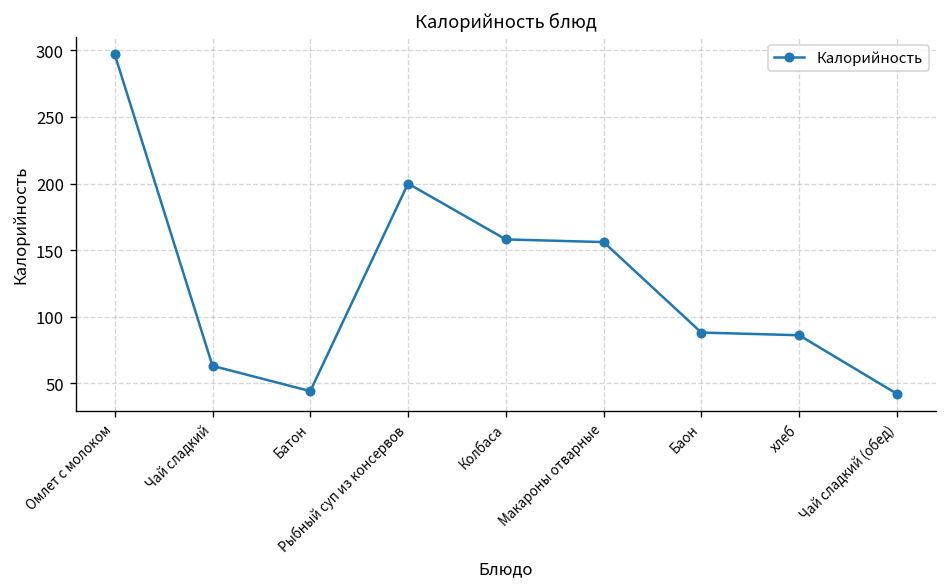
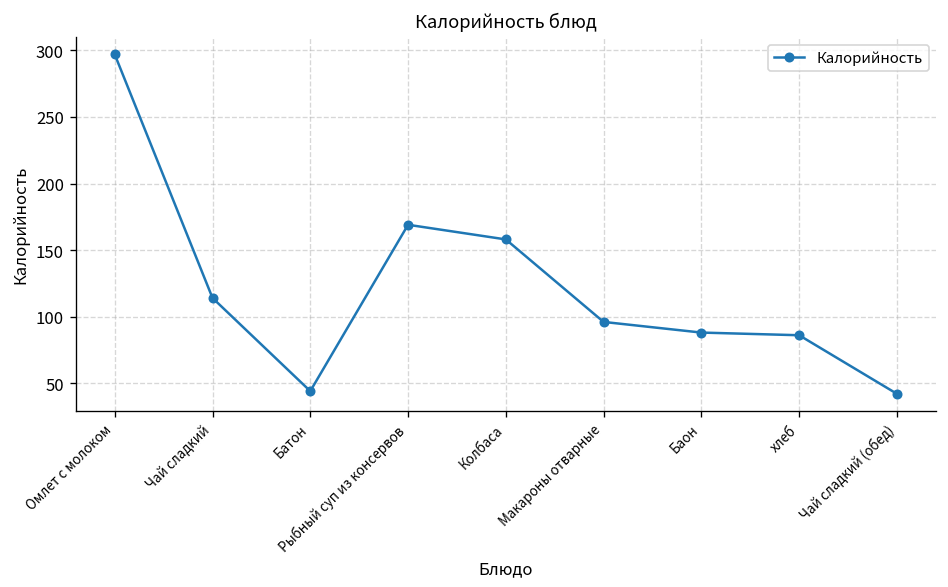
  {
    "Омлет с молоком": 297,
-   "Чай сладкий": 63,
+   "Чай сладкий": 114,
    "Батон": 44,
-   "Рыбный суп из консервов": 200,
+   "Рыбный суп из консервов": 169,
    "Колбаса": 158,
-   "Макароны отварные": 156,
+   "Макароны отварные": 96,
    "Баон": 88,
    "хлеб": 86,
    "Чай сладкий (обед)": 42
  }
